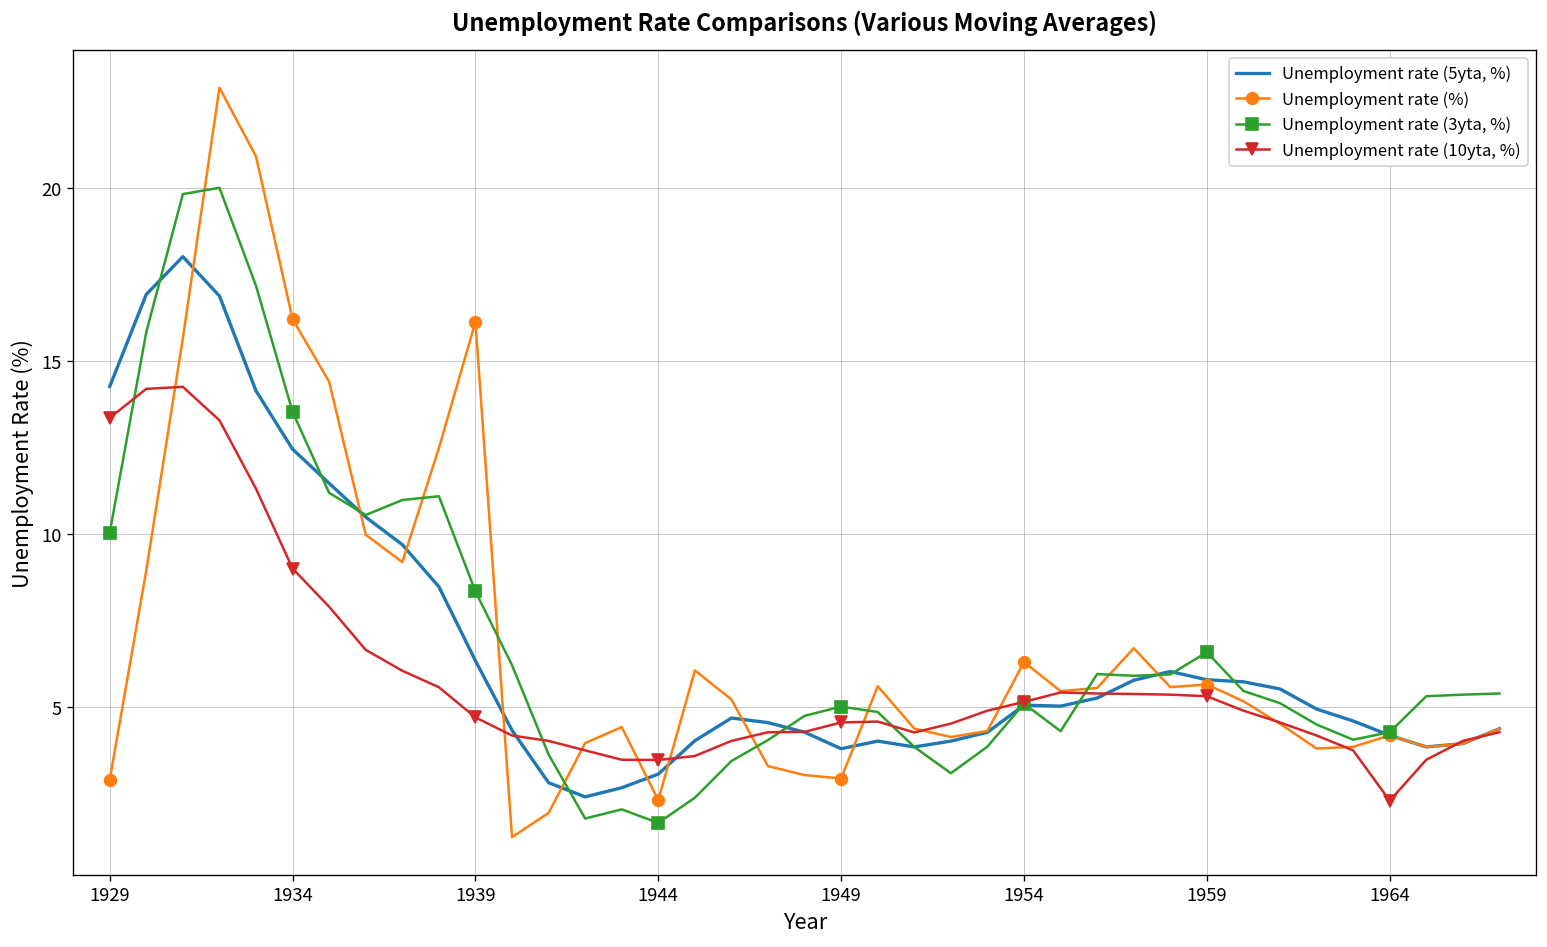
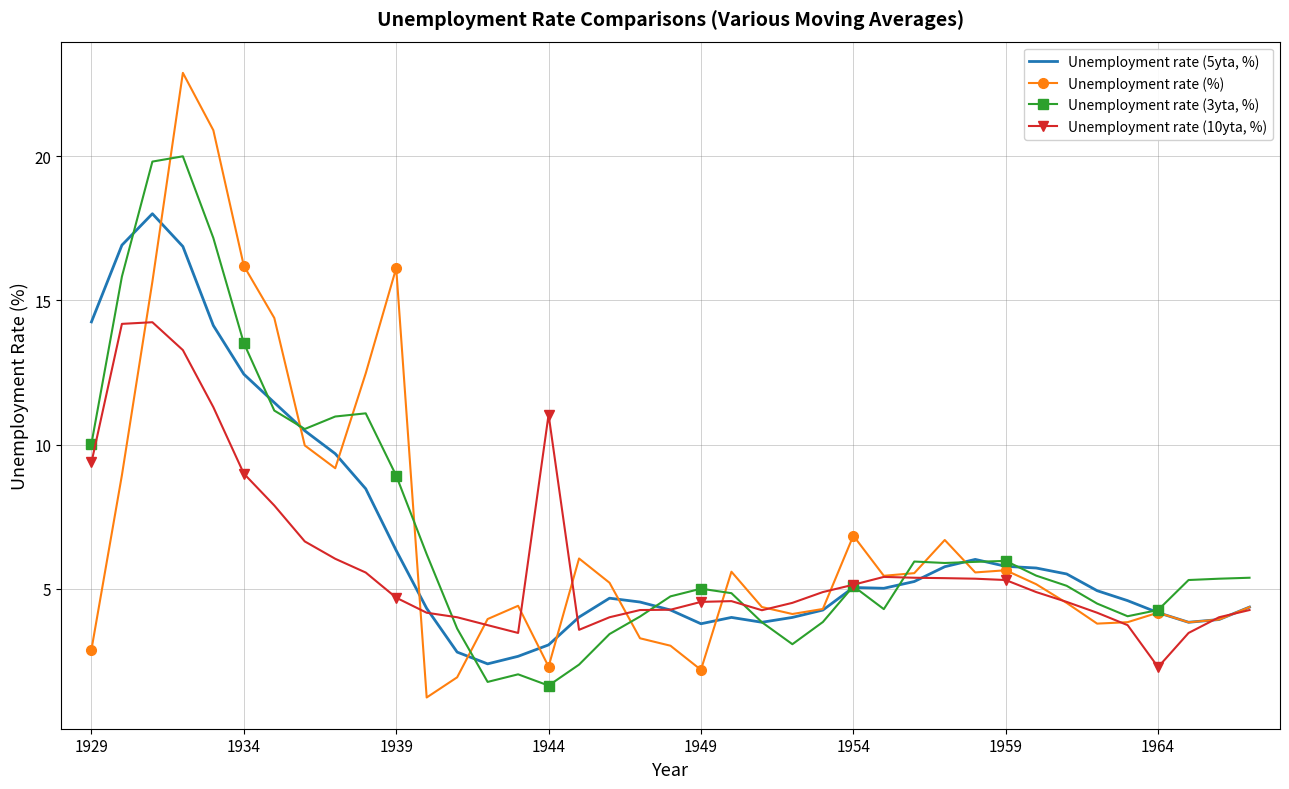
  {
    "Unemployment rate (5yta, %)": {
      "1929": 14.3,
      "1934": 12.4,
      "1939": 6.3,
      "1944": 3.1,
      "1949": 3.8,
      "1959": 5.8
    },
    "Unemployment rate (%)": {
      "1929": 2.9,
      "1934": 16.2,
      "1939": 16.1,
      "1944": 2.3,
-     "1949": 2.9,
-     "1954": 6.3,
+     "1949": 2.2,
+     "1954": 6.8,
      "1959": 5.6
    },
    "Unemployment rate (3yta, %)": {
      "1929": 10.0,
      "1934": 13.5,
-     "1939": 8.3,
+     "1939": 8.9,
      "1944": 1.6,
      "1949": 5.0,
-     "1959": 6.6,
+     "1959": 6.0,
      "1964": 4.3
    },
    "Unemployment rate (10yta, %)": {
-     "1929": 13.3,
+     "1929": 9.4,
      "1934": 9.0,
      "1939": 4.7,
-     "1944": 3.5,
+     "1944": 11.0,
      "1949": 4.5,
      "1959": 5.3,
      "1964": 2.3
    }
  }
